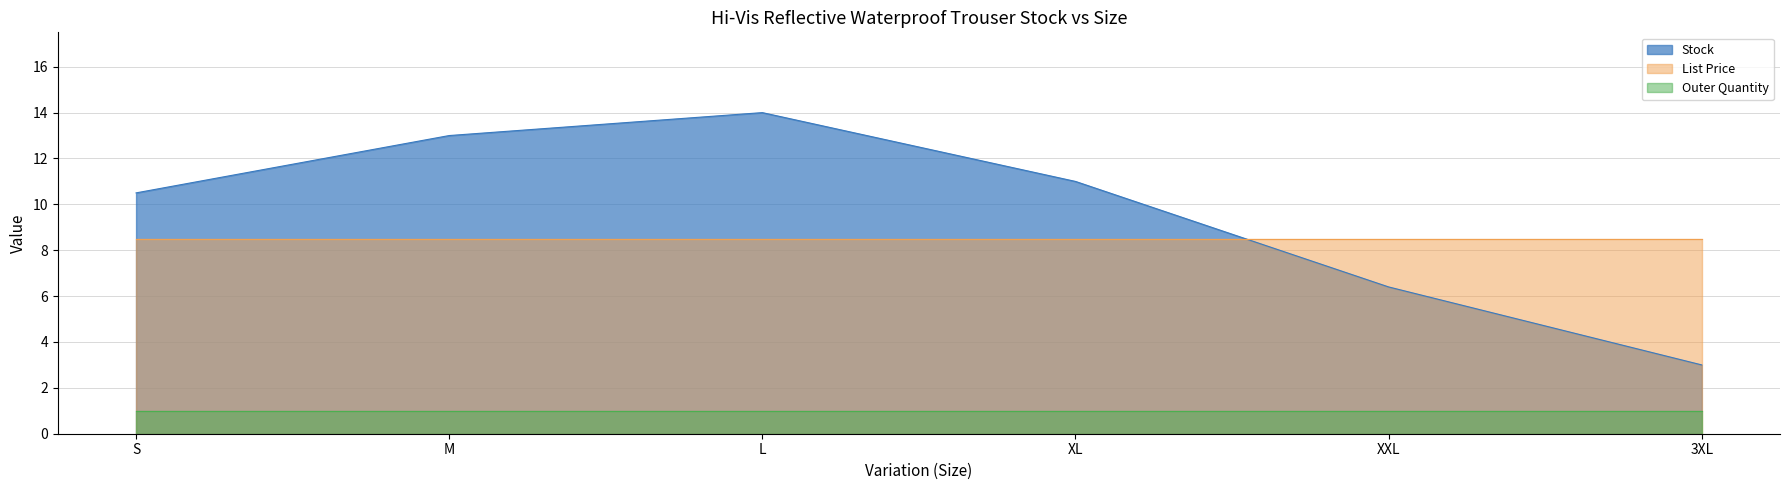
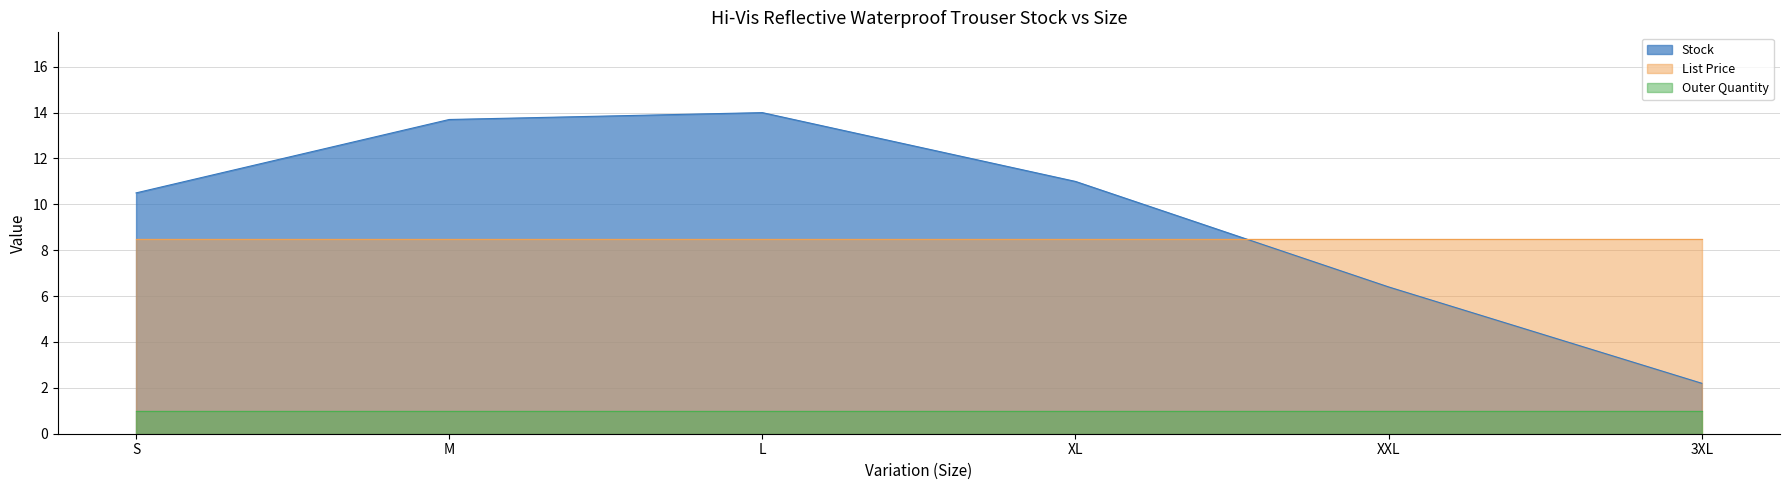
  {
    "Stock": {
      "S": 10.5,
-     "M": 13.0,
+     "M": 13.7,
      "L": 14.0,
      "XL": 11.0,
      "XXL": 6.4,
-     "3XL": 3.0
+     "3XL": 2.2
    },
    "List Price": {
      "S": 8.5,
      "M": 8.5,
      "L": 8.5,
      "XL": 8.5,
      "XXL": 8.5,
      "3XL": 8.5
    },
    "Outer Quantity": {
      "S": 1.0,
      "M": 1.0,
      "L": 1.0,
      "XL": 1.0,
      "XXL": 1.0,
      "3XL": 1.0
    }
  }
